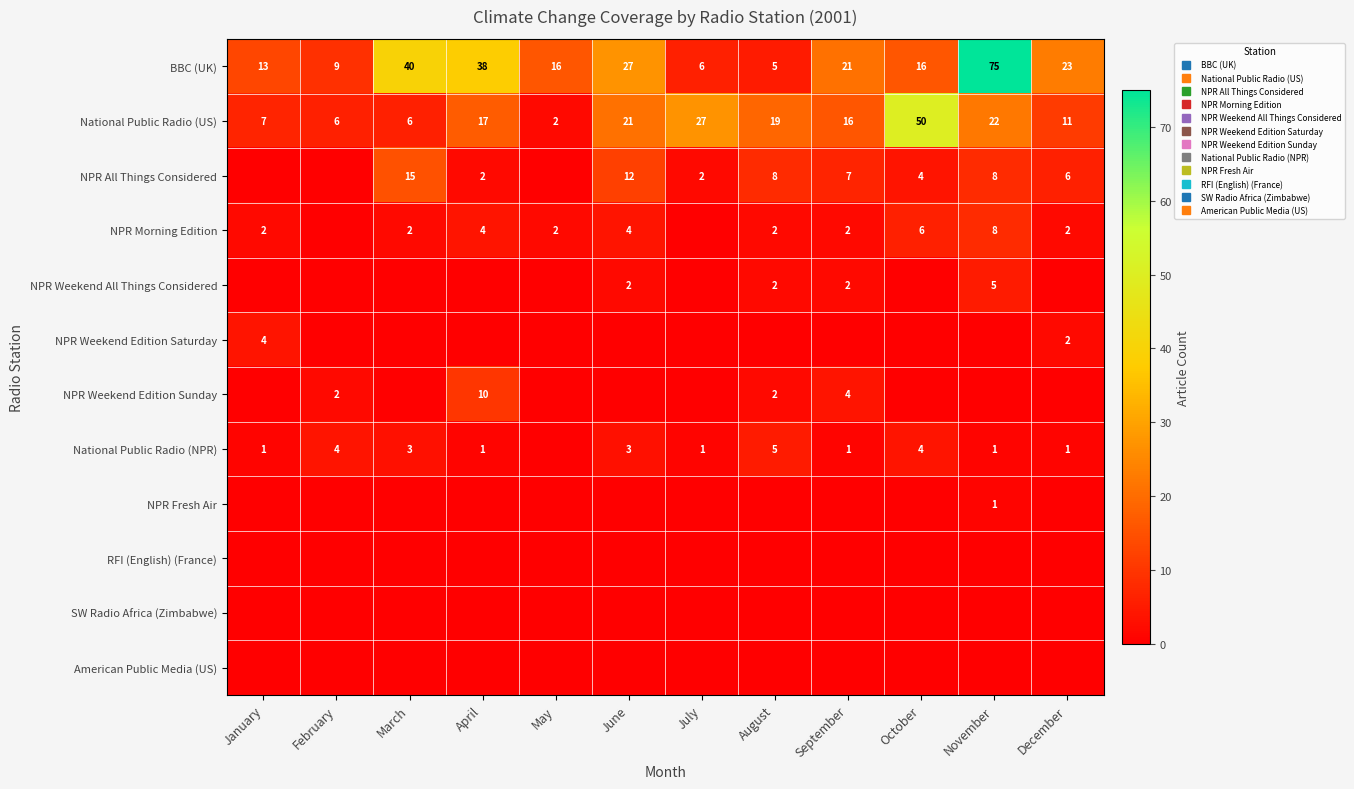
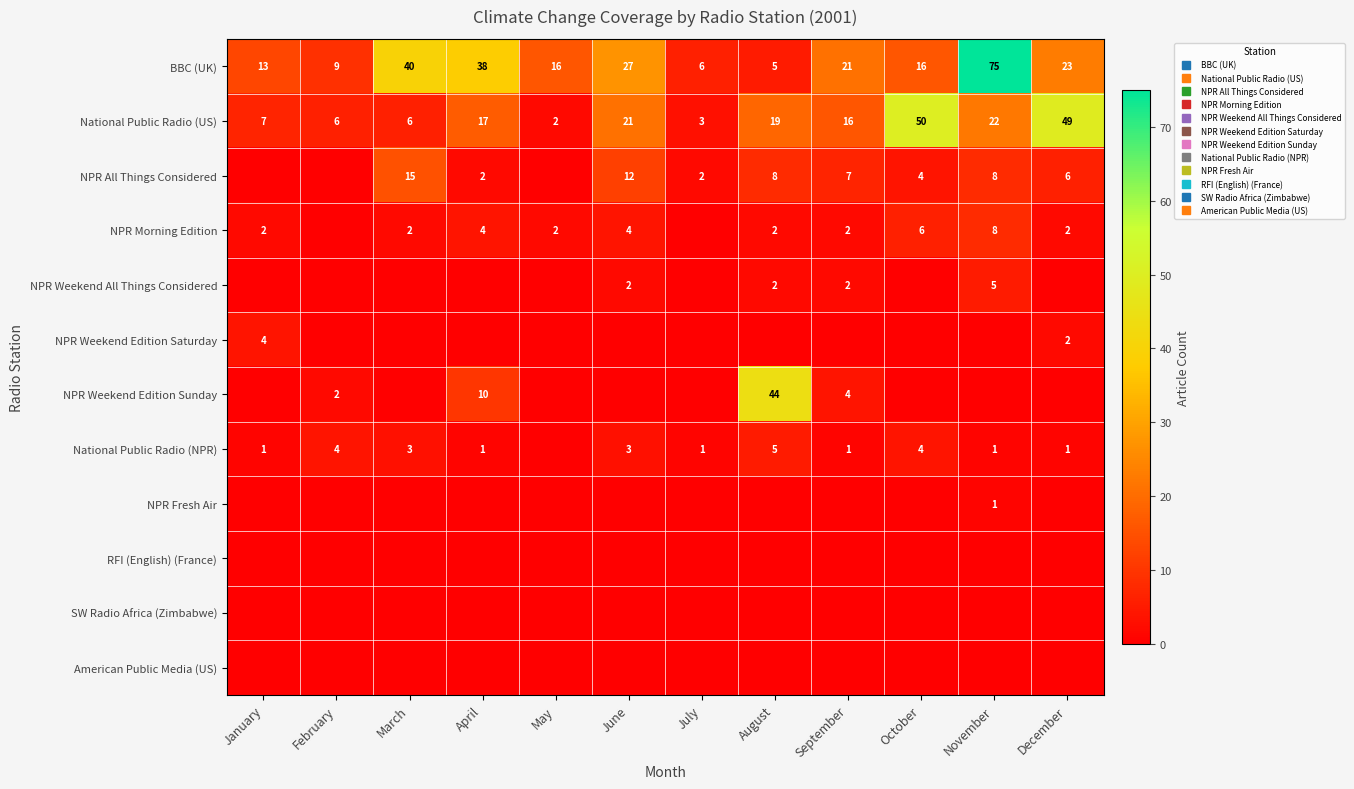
  {
    "BBC (UK)": {
      "January": 13,
      "February": 9,
      "March": 40,
      "April": 38,
      "May": 16,
      "June": 27,
      "July": 6,
      "August": 5,
      "September": 21,
      "October": 16,
      "November": 75,
      "December": 23
    },
    "National Public Radio (US)": {
      "January": 7,
      "February": 6,
      "March": 6,
      "April": 17,
      "May": 2,
      "June": 21,
-     "July": 27,
+     "July": 3,
      "August": 19,
      "September": 16,
      "October": 50,
      "November": 22,
-     "December": 11
+     "December": 49
    },
    "NPR All Things Considered": {
      "March": 15,
      "April": 2,
      "June": 12,
      "July": 2,
      "August": 8,
      "September": 7,
      "October": 4,
      "November": 8,
      "December": 6
    },
    "NPR Morning Edition": {
      "January": 2,
      "March": 2,
      "April": 4,
      "May": 2,
      "June": 4,
      "August": 2,
      "September": 2,
      "October": 6,
      "November": 8,
      "December": 2
    },
    "NPR Weekend All Things Considered": {
      "June": 2,
      "August": 2,
      "September": 2,
      "November": 5
    },
    "NPR Weekend Edition Saturday": {
      "January": 4,
      "December": 2
    },
    "NPR Weekend Edition Sunday": {
      "February": 2,
      "April": 10,
-     "August": 2,
+     "August": 44,
      "September": 4
    },
    "National Public Radio (NPR)": {
      "January": 1,
      "February": 4,
      "March": 3,
      "April": 1,
      "June": 3,
      "July": 1,
      "August": 5,
      "September": 1,
      "October": 4,
      "November": 1,
      "December": 1
    },
    "NPR Fresh Air": {
      "November": 1
    }
  }
